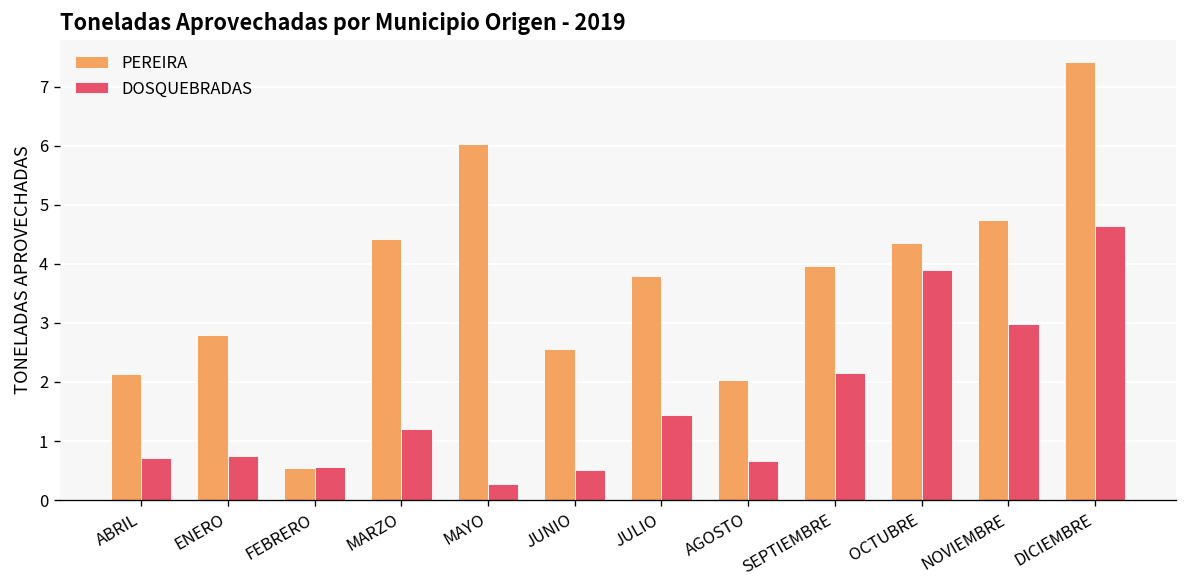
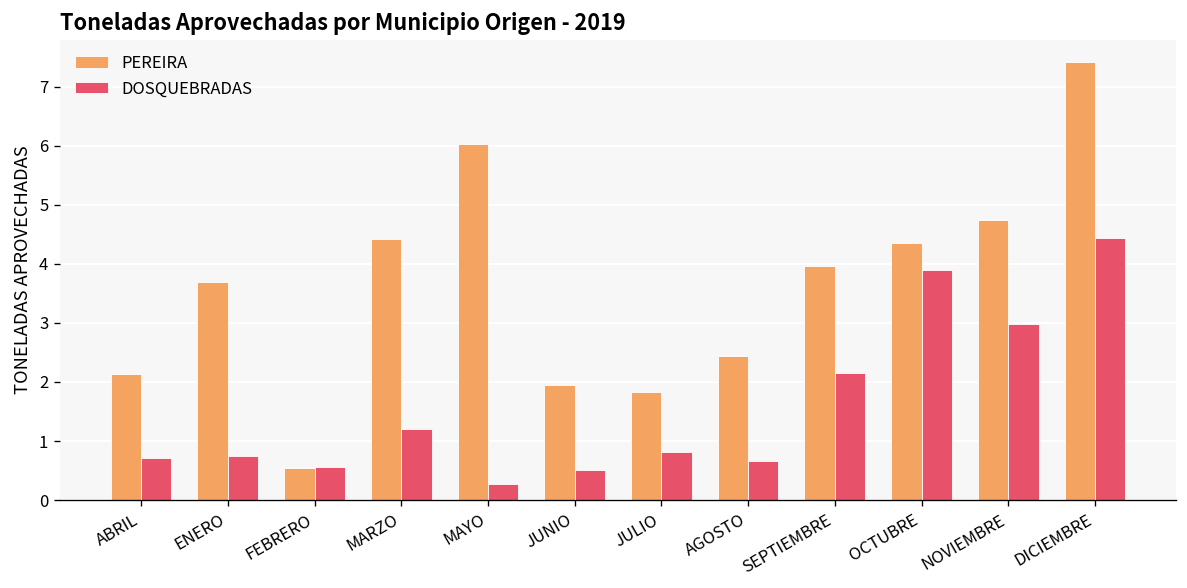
  {
    "PEREIRA": {
      "ABRIL": 2.1,
-     "ENERO": 2.8,
+     "ENERO": 3.7,
      "FEBRERO": 0.5,
      "MARZO": 4.4,
      "MAYO": 6.0,
-     "JUNIO": 2.6,
-     "JULIO": 3.8,
-     "AGOSTO": 2.0,
+     "JUNIO": 2.0,
+     "JULIO": 1.8,
+     "AGOSTO": 2.4,
      "SEPTIEMBRE": 4.0,
      "OCTUBRE": 4.3,
      "NOVIEMBRE": 4.7,
      "DICIEMBRE": 7.4
    },
    "DOSQUEBRADAS": {
      "ABRIL": 0.7,
      "ENERO": 0.7,
      "FEBRERO": 0.6,
      "MARZO": 1.2,
      "MAYO": 0.3,
      "JUNIO": 0.5,
-     "JULIO": 1.4,
+     "JULIO": 0.8,
      "AGOSTO": 0.7,
      "SEPTIEMBRE": 2.2,
      "OCTUBRE": 3.9,
      "NOVIEMBRE": 3.0,
-     "DICIEMBRE": 4.6
+     "DICIEMBRE": 4.4
    }
  }
